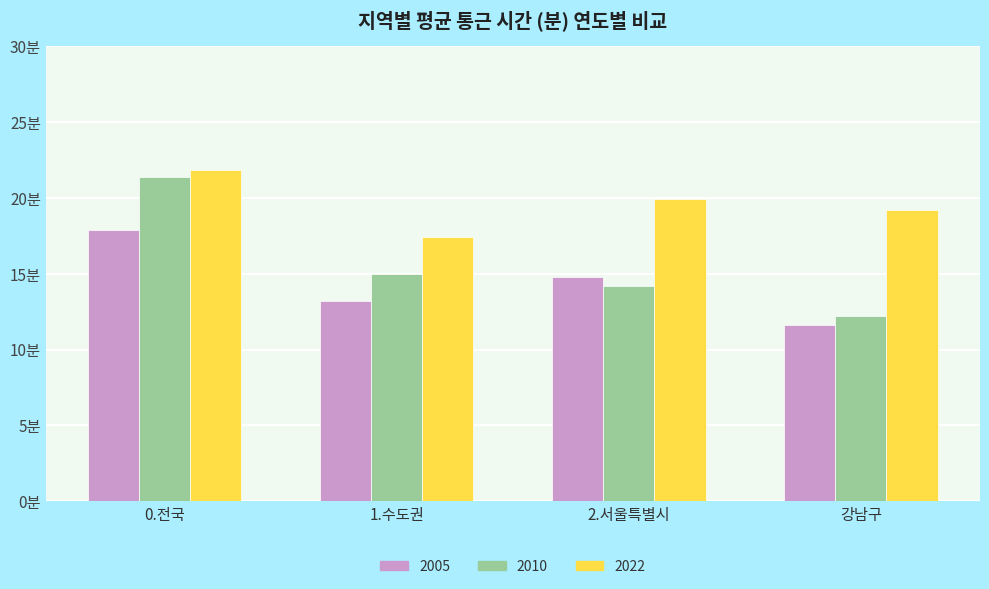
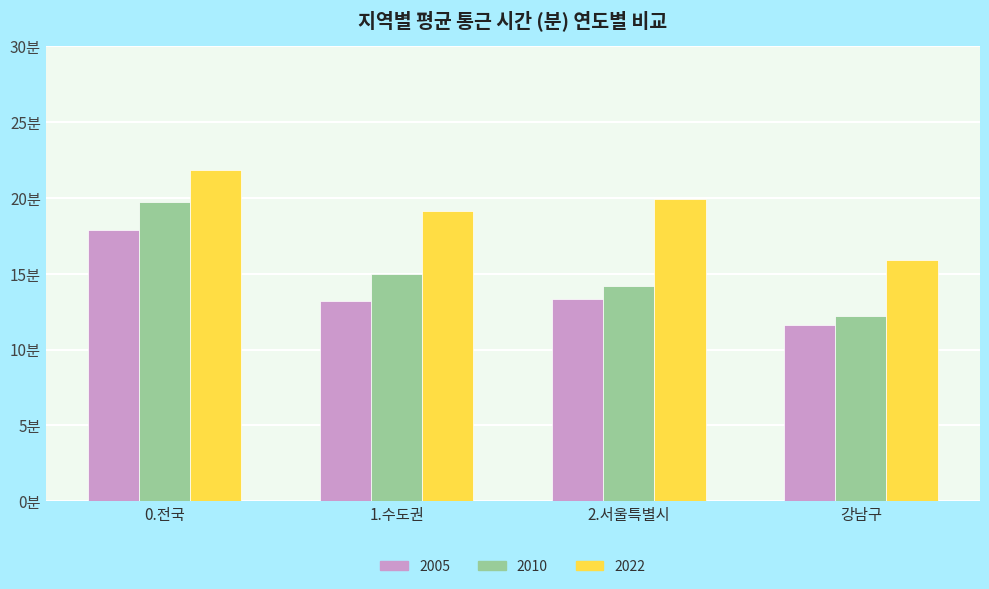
  {
    "2005": {
      "0.전국": "17.9분",
      "1.수도권": "13.2분",
-     "2.서울특별시": "14.8분",
+     "2.서울특별시": "13.3분",
      "강남구": "11.6분"
    },
    "2010": {
-     "0.전국": "21.4분",
+     "0.전국": "19.7분",
      "1.수도권": "15.0분",
      "2.서울특별시": "14.2분",
      "강남구": "12.2분"
    },
    "2022": {
      "0.전국": "21.8분",
-     "1.수도권": "17.4분",
+     "1.수도권": "19.1분",
      "2.서울특별시": "19.9분",
-     "강남구": "19.2분"
+     "강남구": "15.9분"
    }
  }
